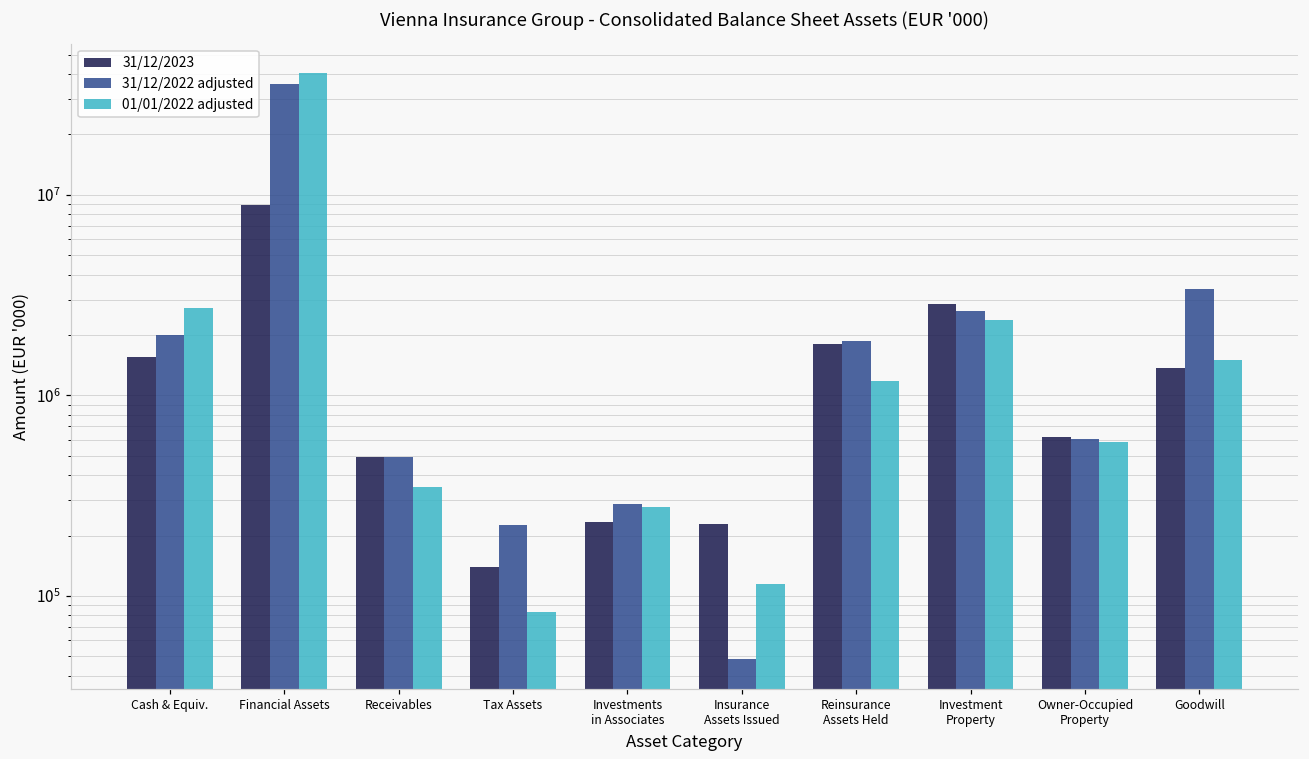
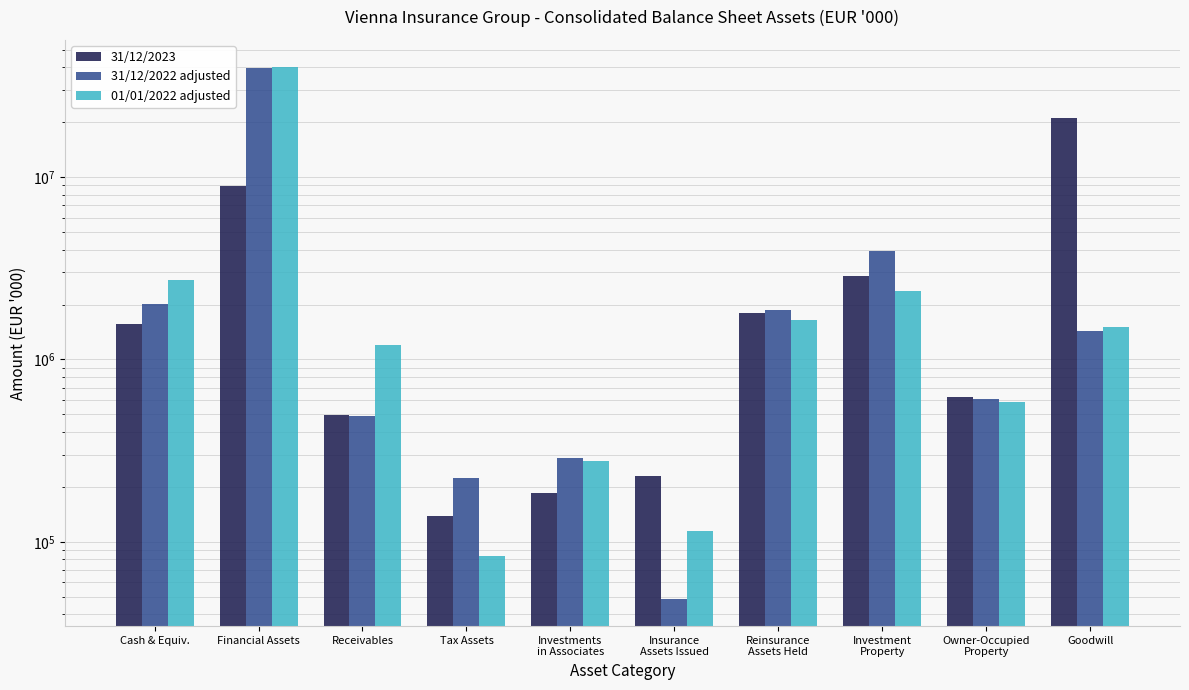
  {
    "31/12/2023": {
      "Cash & Equiv.": 1600000,
      "Financial Assets": 9000000,
      "Receivables": 500000,
      "Tax Assets": 140000,
-     "Investments in Associates": 230000,
+     "Investments in Associates": 190000,
      "Insurance Assets Issued": 230000,
      "Reinsurance Assets Held": 1800000,
      "Investment Property": 2900000,
      "Owner-Occupied Property": 620000,
-     "Goodwill": 1400000
+     "Goodwill": 21000000
    },
    "31/12/2022 adjusted": {
      "Cash & Equiv.": 2000000,
-     "Financial Assets": 36000000,
+     "Financial Assets": 40000000,
      "Receivables": 490000,
      "Tax Assets": 230000,
      "Investments in Associates": 290000,
      "Insurance Assets Issued": 48000,
      "Reinsurance Assets Held": 1900000,
-     "Investment Property": 2600000,
+     "Investment Property": 4000000,
      "Owner-Occupied Property": 610000,
-     "Goodwill": 3400000
+     "Goodwill": 1400000
    },
    "01/01/2022 adjusted": {
      "Cash & Equiv.": 2700000,
      "Financial Assets": 40000000,
-     "Receivables": 350000,
+     "Receivables": 1200000,
      "Tax Assets": 80000,
      "Investments in Associates": 280000,
      "Insurance Assets Issued": 110000,
-     "Reinsurance Assets Held": 1200000,
+     "Reinsurance Assets Held": 1700000,
      "Investment Property": 2400000,
      "Owner-Occupied Property": 590000,
      "Goodwill": 1500000
    }
  }
